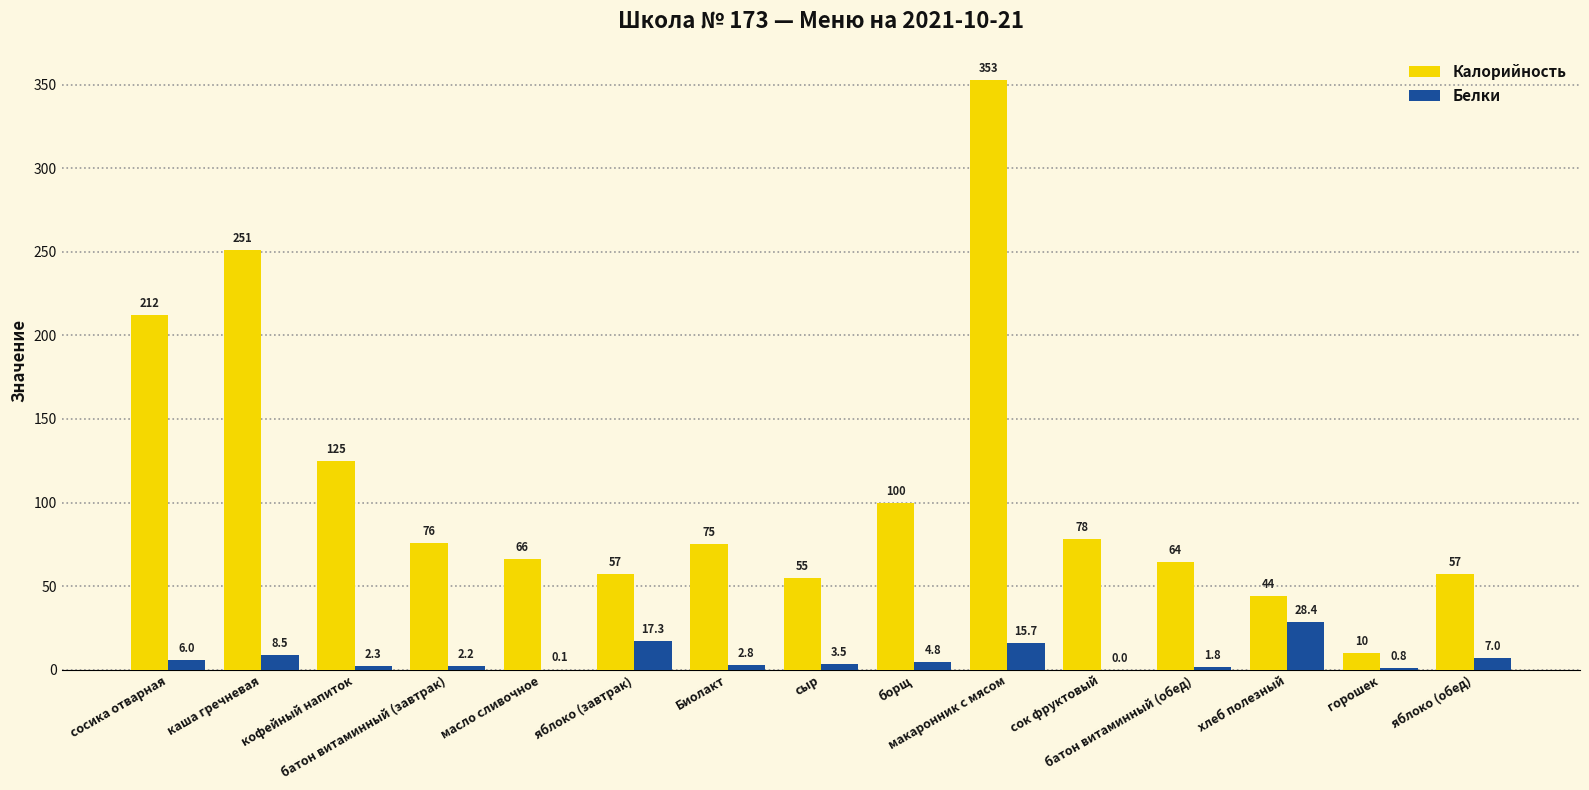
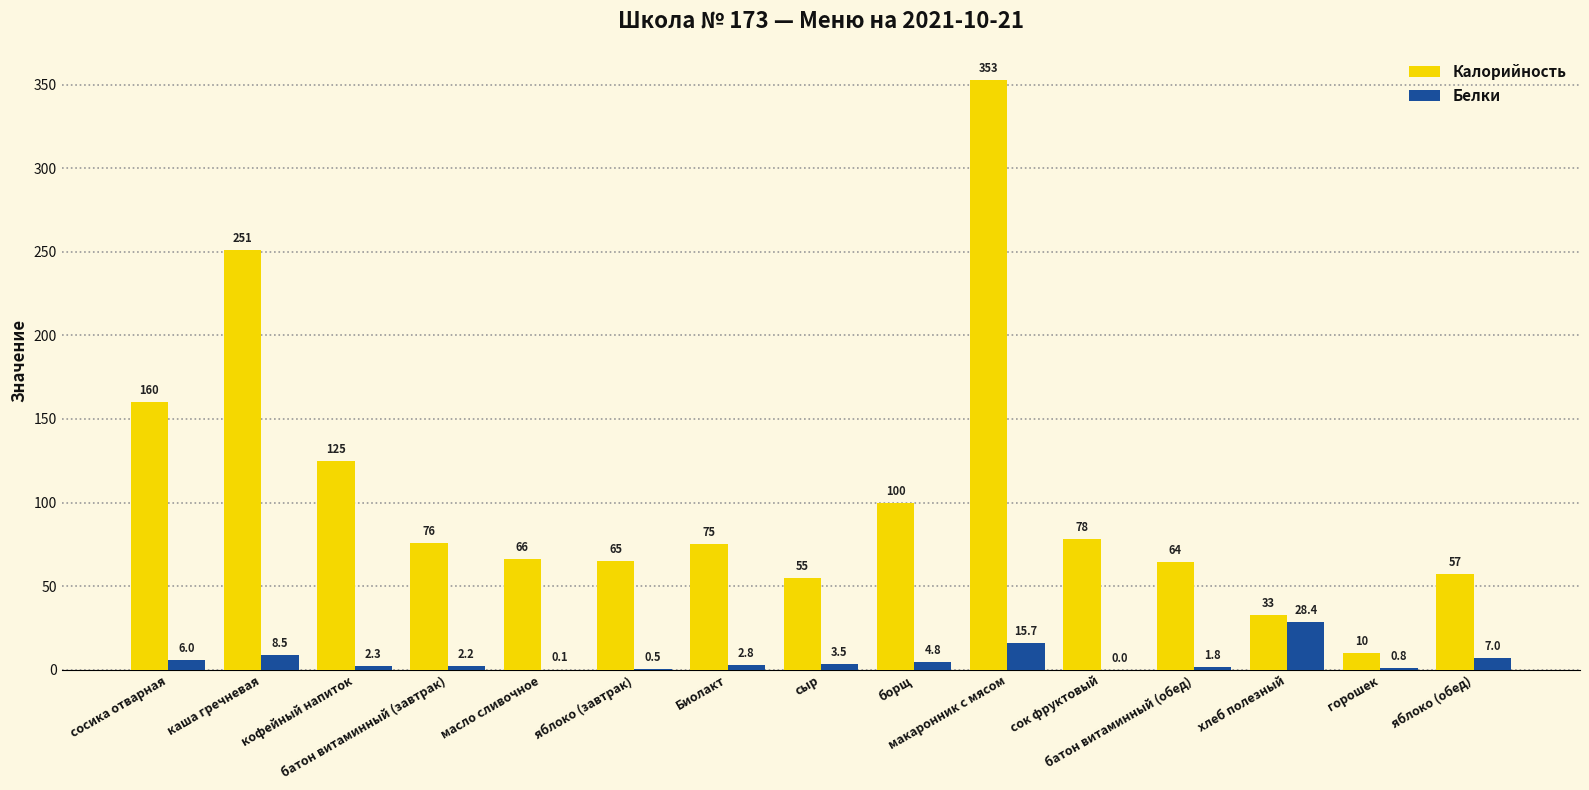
  {
    "Калорийность": {
-     "сосика отварная": 212,
+     "сосика отварная": 160,
      "каша гречневая": 251,
      "кофейный напиток": 125,
      "батон витаминный (завтрак)": 76,
      "масло сливочное": 66,
-     "яблоко (завтрак)": 57,
+     "яблоко (завтрак)": 65,
      "Биолакт": 75,
      "сыр": 55,
      "борщ": 100,
      "макаронник с мясом": 353,
      "сок фруктовый": 78,
      "батон витаминный (обед)": 64,
-     "хлеб полезный": 44,
+     "хлеб полезный": 33,
      "горошек": 10,
      "яблоко (обед)": 57
    },
    "Белки": {
      "сосика отварная": 6.0,
      "каша гречневая": 8.5,
      "кофейный напиток": 2.3,
      "батон витаминный (завтрак)": 2.2,
      "масло сливочное": 0.1,
-     "яблоко (завтрак)": 17.3,
+     "яблоко (завтрак)": 0.5,
      "Биолакт": 2.8,
      "сыр": 3.5,
      "борщ": 4.8,
      "макаронник с мясом": 15.7,
      "сок фруктовый": 0.0,
      "батон витаминный (обед)": 1.8,
      "хлеб полезный": 28.4,
      "горошек": 0.8,
      "яблоко (обед)": 7.0
    }
  }
